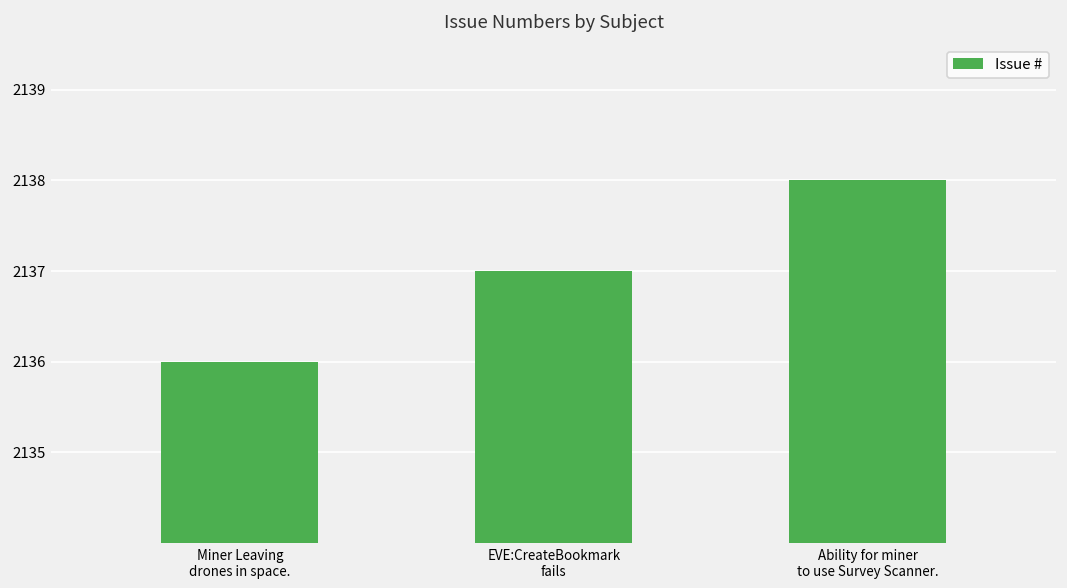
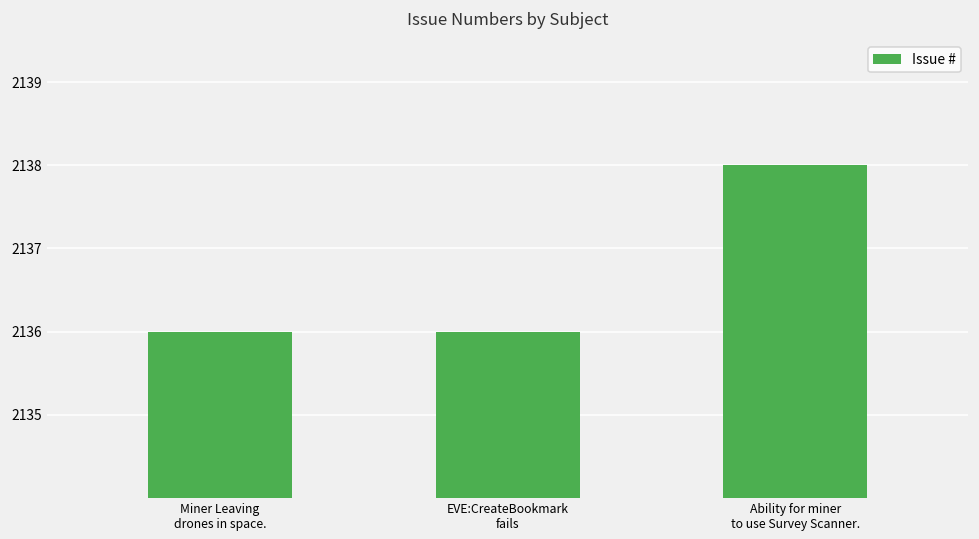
  {
    "Miner Leaving drones in space.": 2136,
-   "EVE:CreateBookmark fails": 2137,
+   "EVE:CreateBookmark fails": 2136,
    "Ability for miner to use Survey Scanner.": 2138
  }
